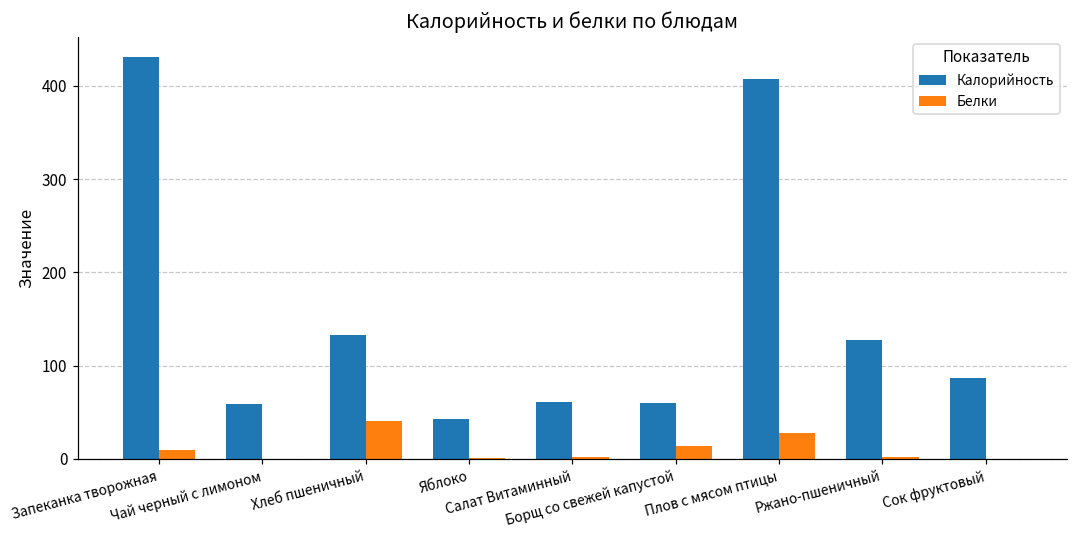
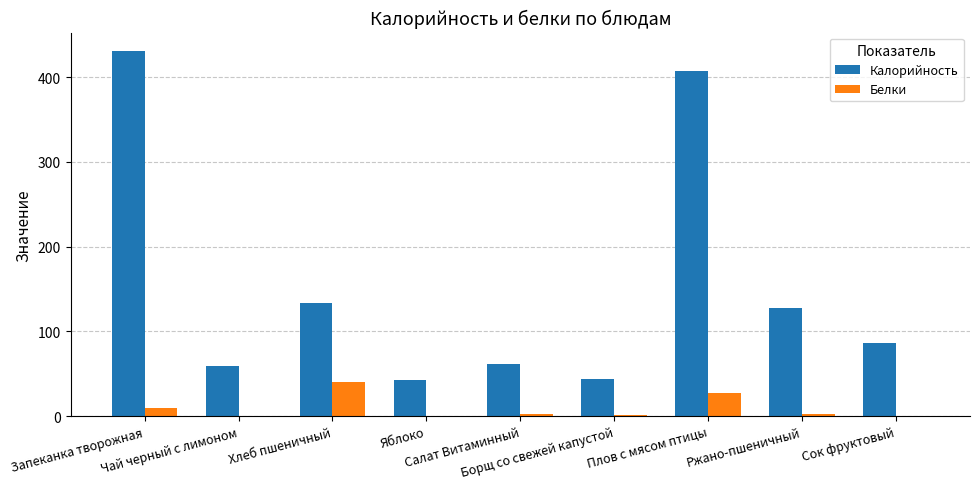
  {
    "Калорийность": {
      "Запеканка творожная": 430,
      "Чай черный с лимоном": 60,
      "Хлеб пшеничный": 130,
      "Яблоко": 40,
      "Салат Витаминный": 60,
-     "Борщ со свежей капустой": 60,
+     "Борщ со свежей капустой": 40,
      "Плов с мясом птицы": 410,
      "Ржано-пшеничный": 130,
      "Сок фруктовый": 90
    },
    "Белки": {
      "Запеканка творожная": 10,
      "Чай черный с лимоном": 0,
      "Хлеб пшеничный": 40,
-     "Борщ со свежей капустой": 10,
+     "Борщ со свежей капустой": 0,
      "Плов с мясом птицы": 30,
      "Сок фруктовый": 0
    }
  }
